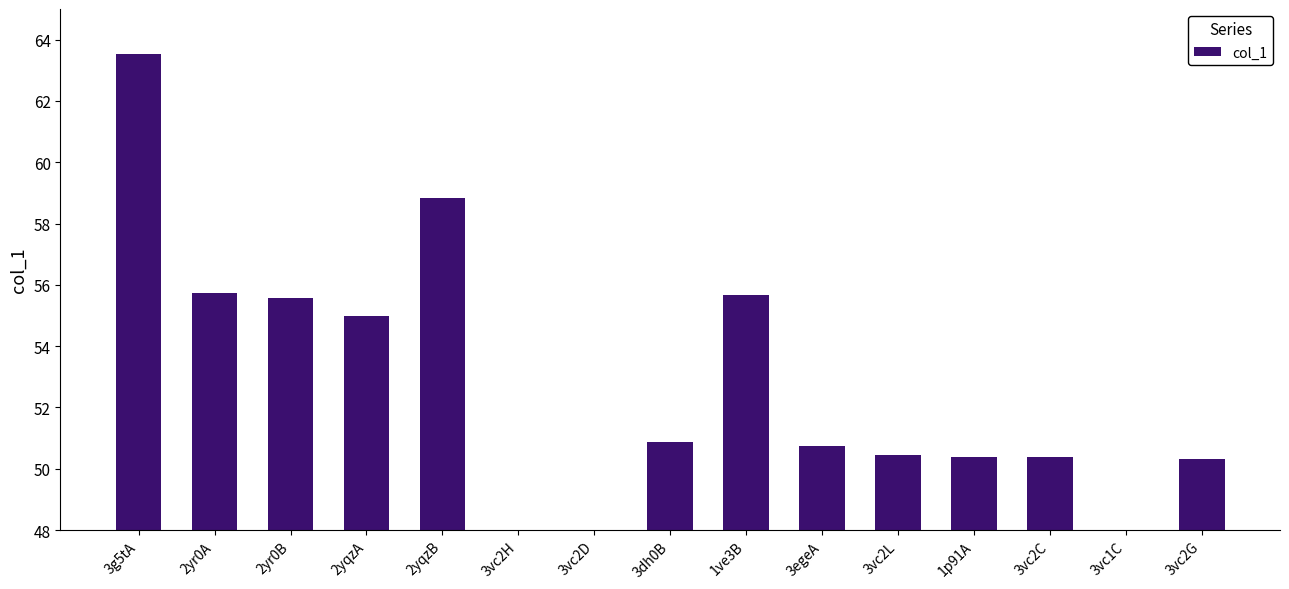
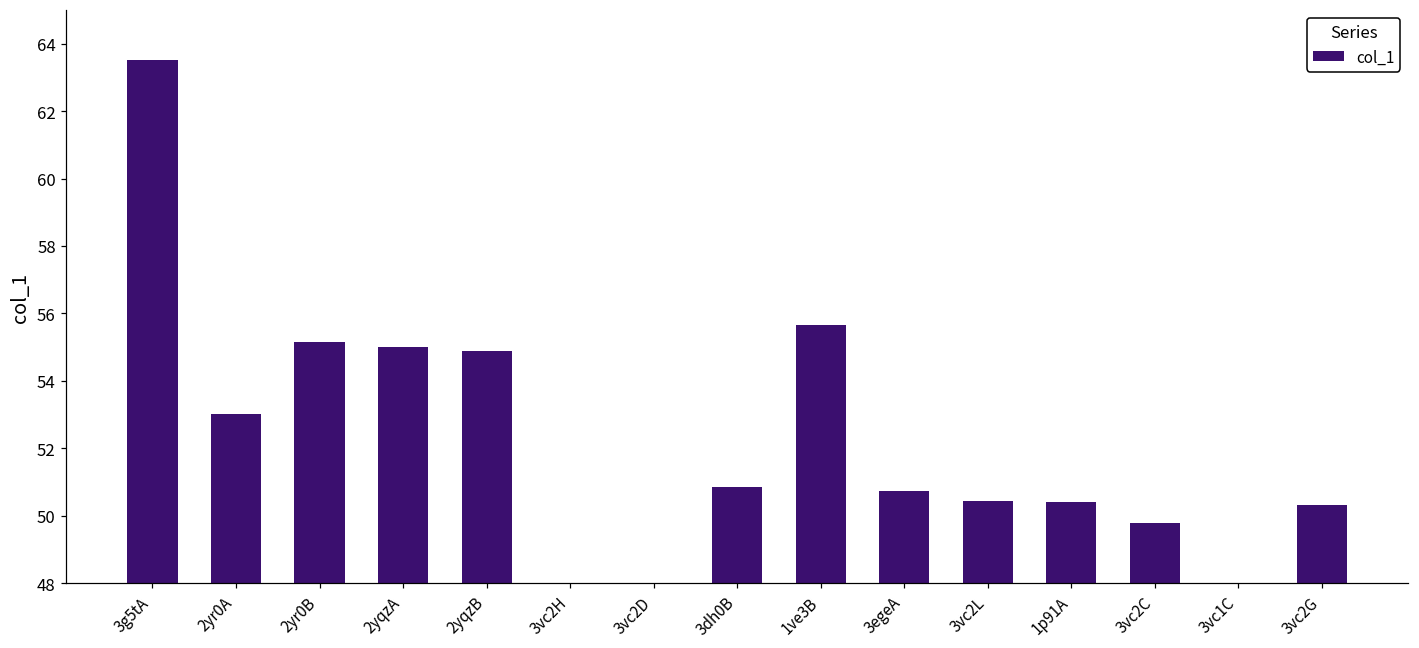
  {
    "3g5tA": 63.5,
-   "2yr0A": 55.7,
-   "2yr0B": 55.6,
+   "2yr0A": 53.0,
+   "2yr0B": 55.1,
    "2yqzA": 55.0,
-   "2yqzB": 58.8,
+   "2yqzB": 54.9,
    "3vc2H": 48.0,
    "3dh0B": 50.9,
    "1ve3B": 55.7,
    "3egeA": 50.7,
    "3vc2L": 50.4,
    "1p91A": 50.4,
-   "3vc2C": 50.4,
+   "3vc2C": 49.8,
    "3vc2G": 50.3
  }
